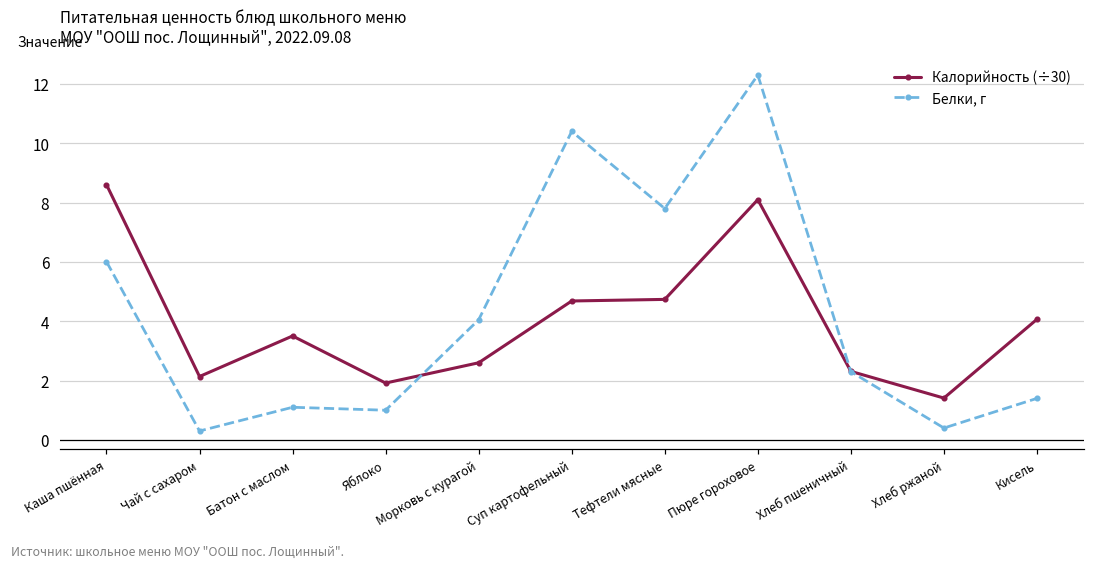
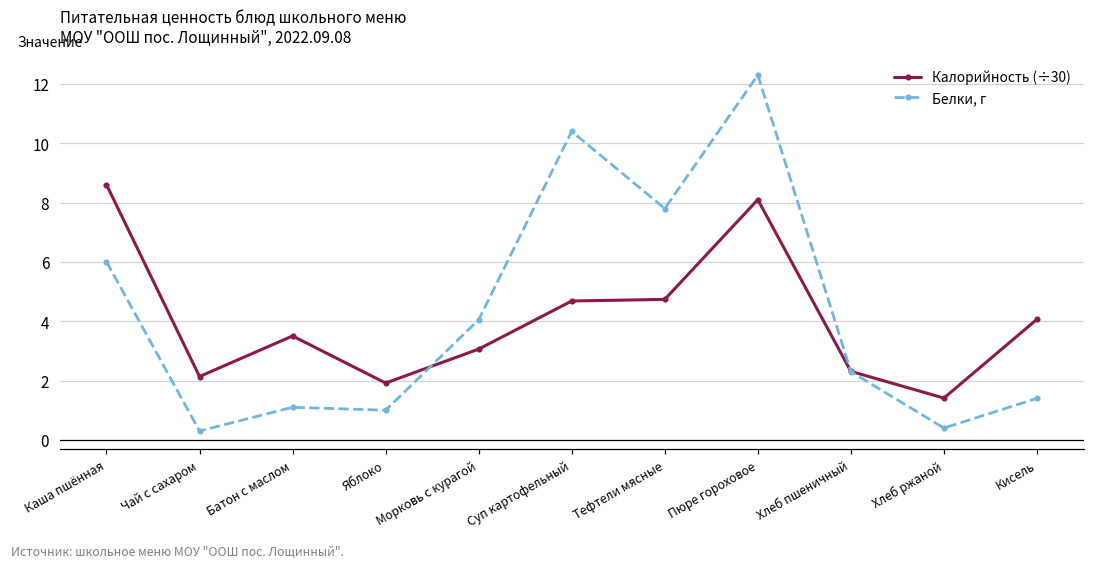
  {
    "Калорийность (÷30)": {
      "Каша пшённая": 8.6,
      "Чай с сахаром": 2.1,
      "Батон с маслом": 3.5,
      "Яблоко": 1.9,
-     "Морковь с курагой": 2.6,
+     "Морковь с курагой": 3.1,
      "Суп картофельный": 4.7,
      "Тефтели мясные": 4.7,
      "Пюре гороховое": 8.1,
      "Хлеб ржаной": 1.4,
      "Кисель": 4.1
    },
    "Белки, г": {
      "Каша пшённая": 6.0,
      "Чай с сахаром": 0.3,
      "Батон с маслом": 1.1,
      "Яблоко": 1.0,
      "Морковь с курагой": 4.1,
      "Суп картофельный": 10.4,
      "Тефтели мясные": 7.8,
      "Пюре гороховое": 12.3,
      "Хлеб ржаной": 0.4,
      "Кисель": 1.4
    }
  }
